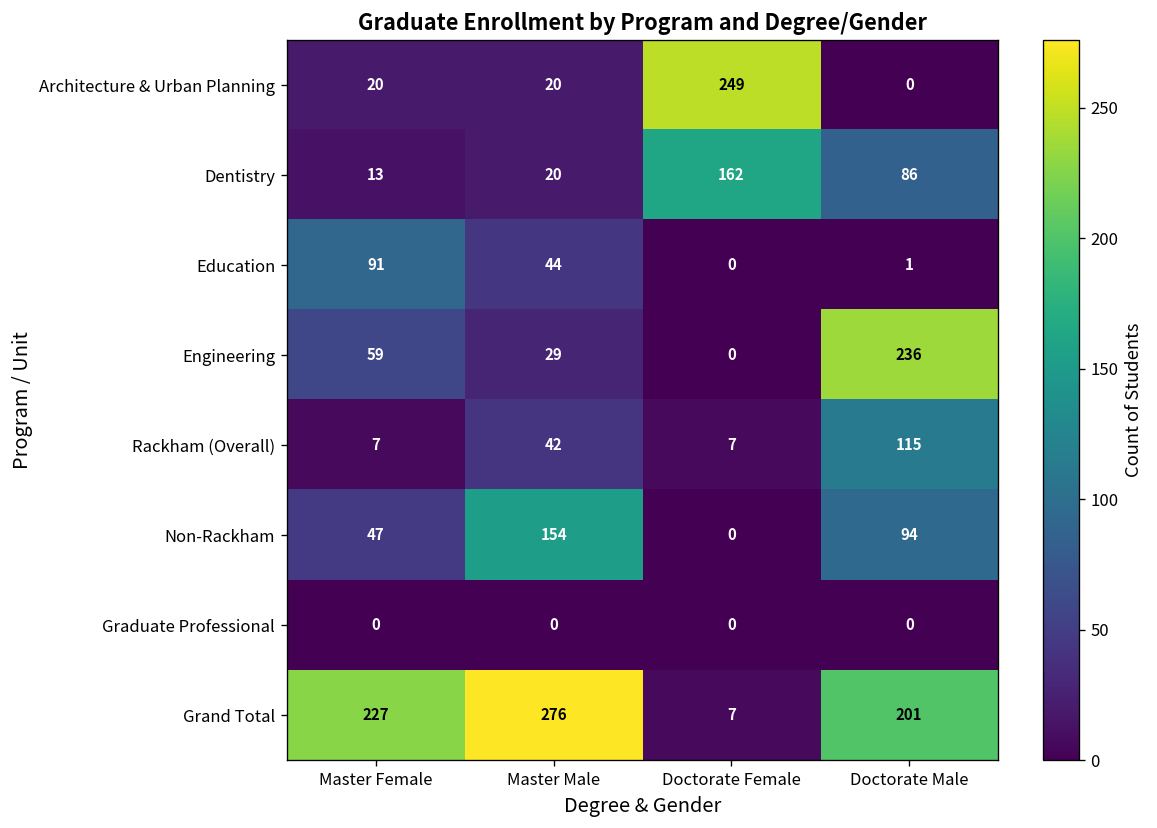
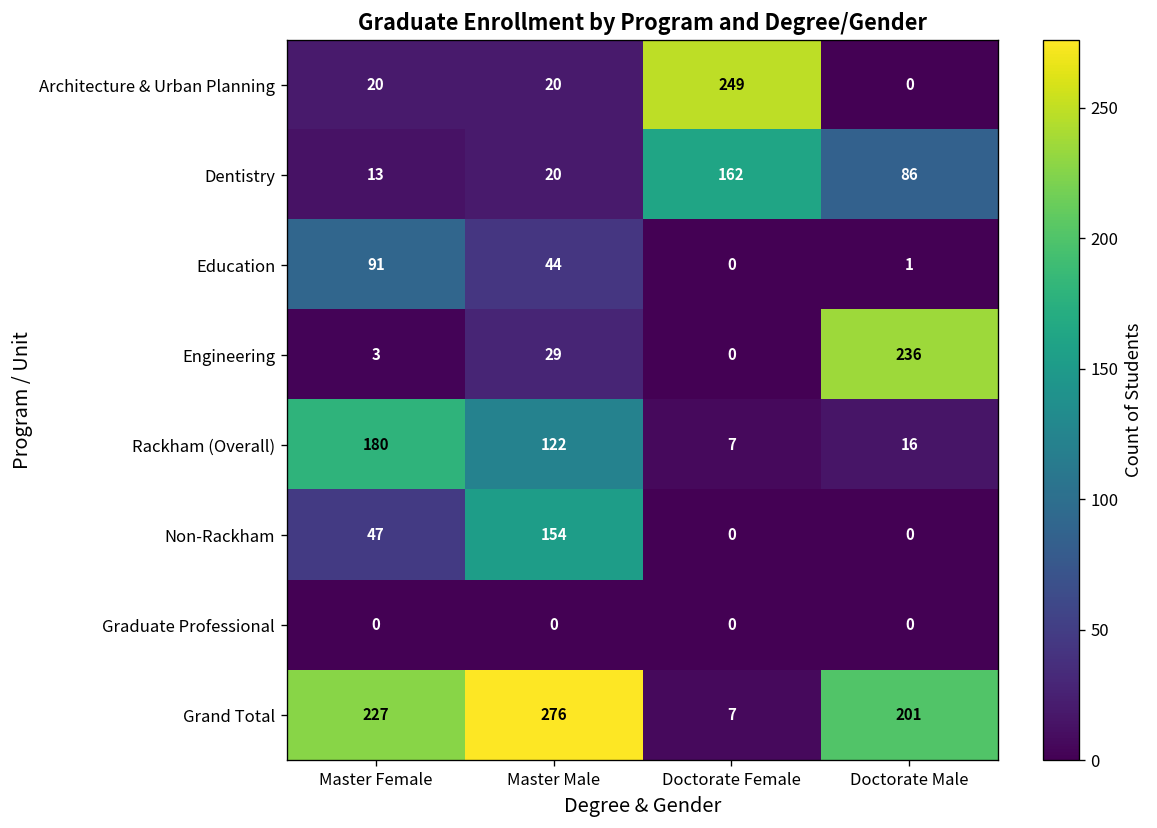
  {
    "Architecture & Urban Planning": {
      "Master Female": 20,
      "Master Male": 20,
      "Doctorate Female": 249,
      "Doctorate Male": 0
    },
    "Dentistry": {
      "Master Female": 13,
      "Master Male": 20,
      "Doctorate Female": 162,
      "Doctorate Male": 86
    },
    "Education": {
      "Master Female": 91,
      "Master Male": 44,
      "Doctorate Female": 0,
      "Doctorate Male": 1
    },
    "Engineering": {
-     "Master Female": 59,
+     "Master Female": 3,
      "Master Male": 29,
      "Doctorate Female": 0,
      "Doctorate Male": 236
    },
    "Rackham (Overall)": {
-     "Master Female": 7,
-     "Master Male": 42,
+     "Master Female": 180,
+     "Master Male": 122,
      "Doctorate Female": 7,
-     "Doctorate Male": 115
+     "Doctorate Male": 16
    },
    "Non-Rackham": {
      "Master Female": 47,
      "Master Male": 154,
      "Doctorate Female": 0,
-     "Doctorate Male": 94
+     "Doctorate Male": 0
    },
    "Graduate Professional": {
      "Master Female": 0,
      "Master Male": 0,
      "Doctorate Female": 0,
      "Doctorate Male": 0
    },
    "Grand Total": {
      "Master Female": 227,
      "Master Male": 276,
      "Doctorate Female": 7,
      "Doctorate Male": 201
    }
  }
